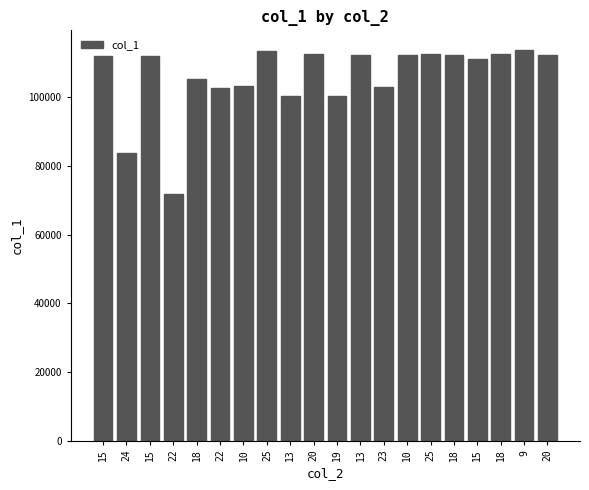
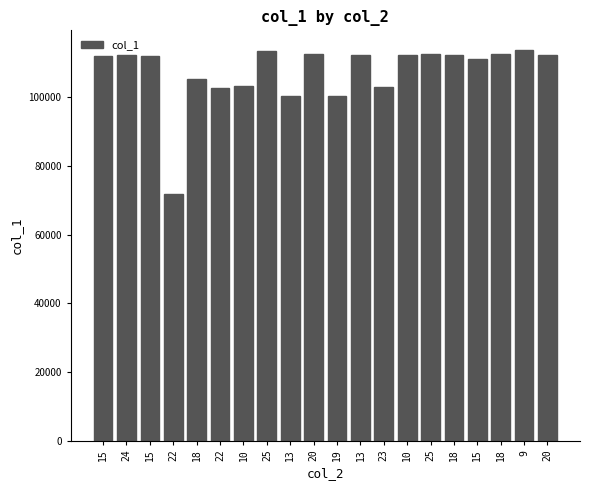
  {
-   "24": 84000,
+   "24": 112000,
    "19": 100000,
    "23": 103000,
    "9": 114000
  }
